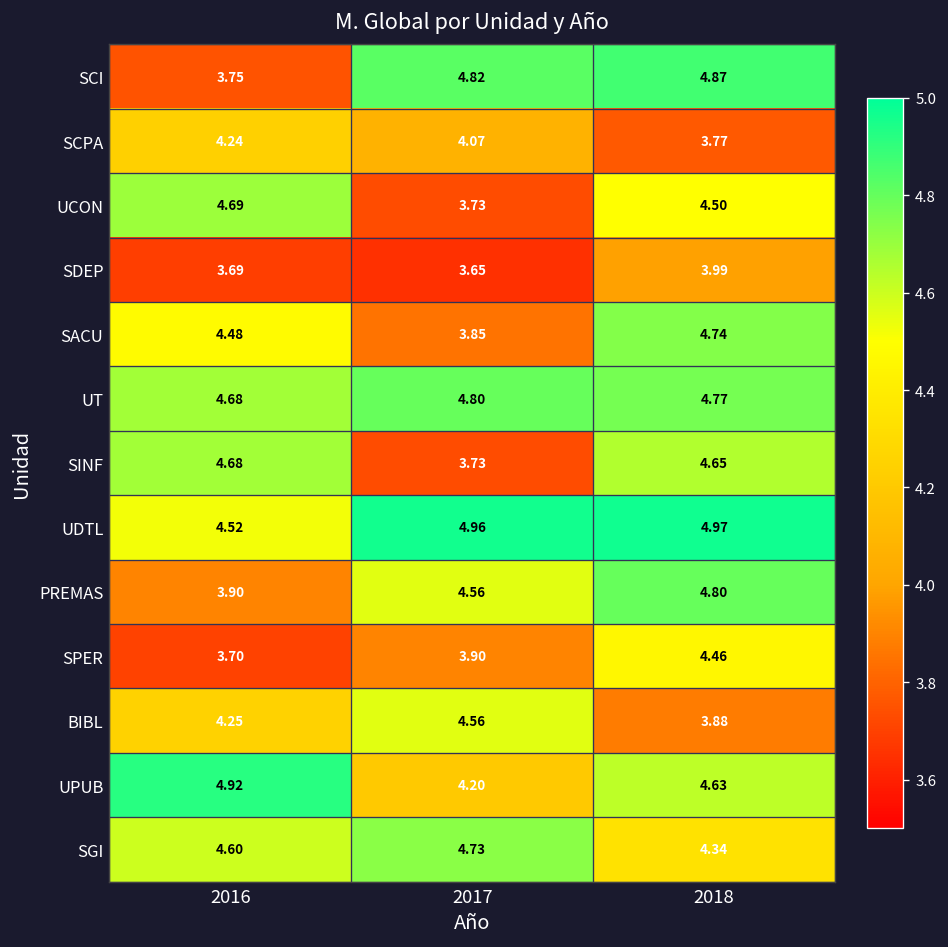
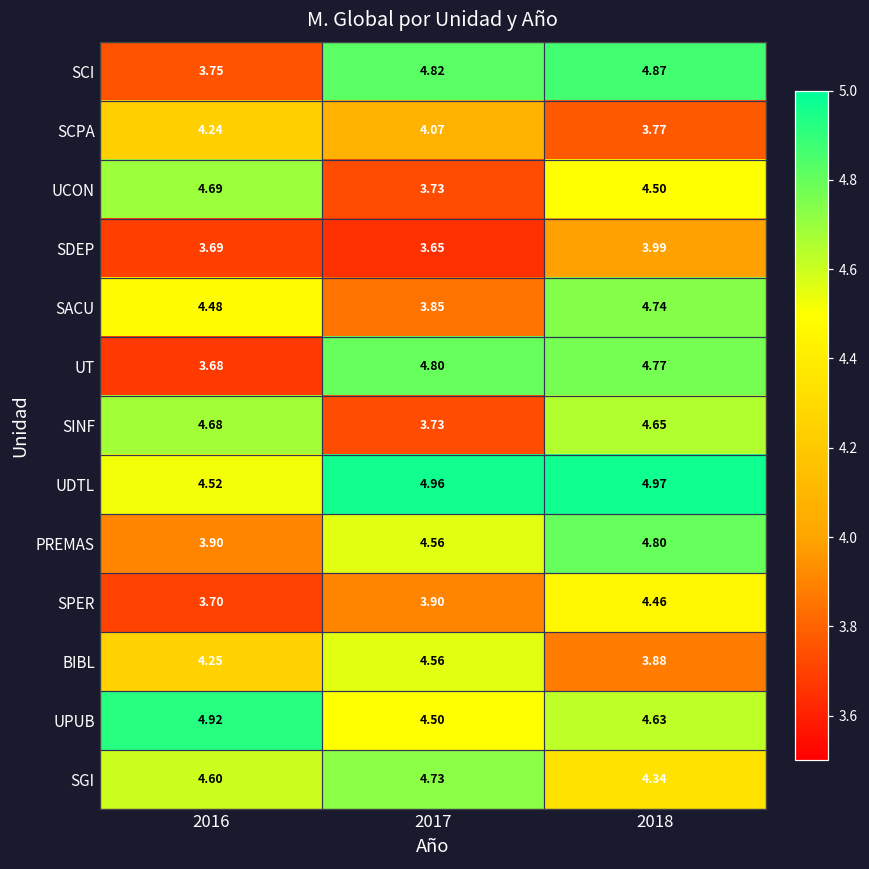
  {
    "SCI": {
      "2016": 3.75,
      "2017": 4.82,
      "2018": 4.87
    },
    "SCPA": {
      "2016": 4.24,
      "2017": 4.07,
      "2018": 3.77
    },
    "UCON": {
      "2016": 4.69,
      "2017": 3.73,
      "2018": 4.50
    },
    "SDEP": {
      "2016": 3.69,
      "2017": 3.65,
      "2018": 3.99
    },
    "SACU": {
      "2016": 4.48,
      "2017": 3.85,
      "2018": 4.74
    },
    "UT": {
-     "2016": 4.68,
+     "2016": 3.68,
      "2017": 4.80,
      "2018": 4.77
    },
    "SINF": {
      "2016": 4.68,
      "2017": 3.73,
      "2018": 4.65
    },
    "UDTL": {
      "2016": 4.52,
      "2017": 4.96,
      "2018": 4.97
    },
    "PREMAS": {
      "2016": 3.90,
      "2017": 4.56,
      "2018": 4.80
    },
    "SPER": {
      "2016": 3.70,
      "2017": 3.90,
      "2018": 4.46
    },
    "BIBL": {
      "2016": 4.25,
      "2017": 4.56,
      "2018": 3.88
    },
    "UPUB": {
      "2016": 4.92,
-     "2017": 4.20,
+     "2017": 4.50,
      "2018": 4.63
    },
    "SGI": {
      "2016": 4.60,
      "2017": 4.73,
      "2018": 4.34
    }
  }
